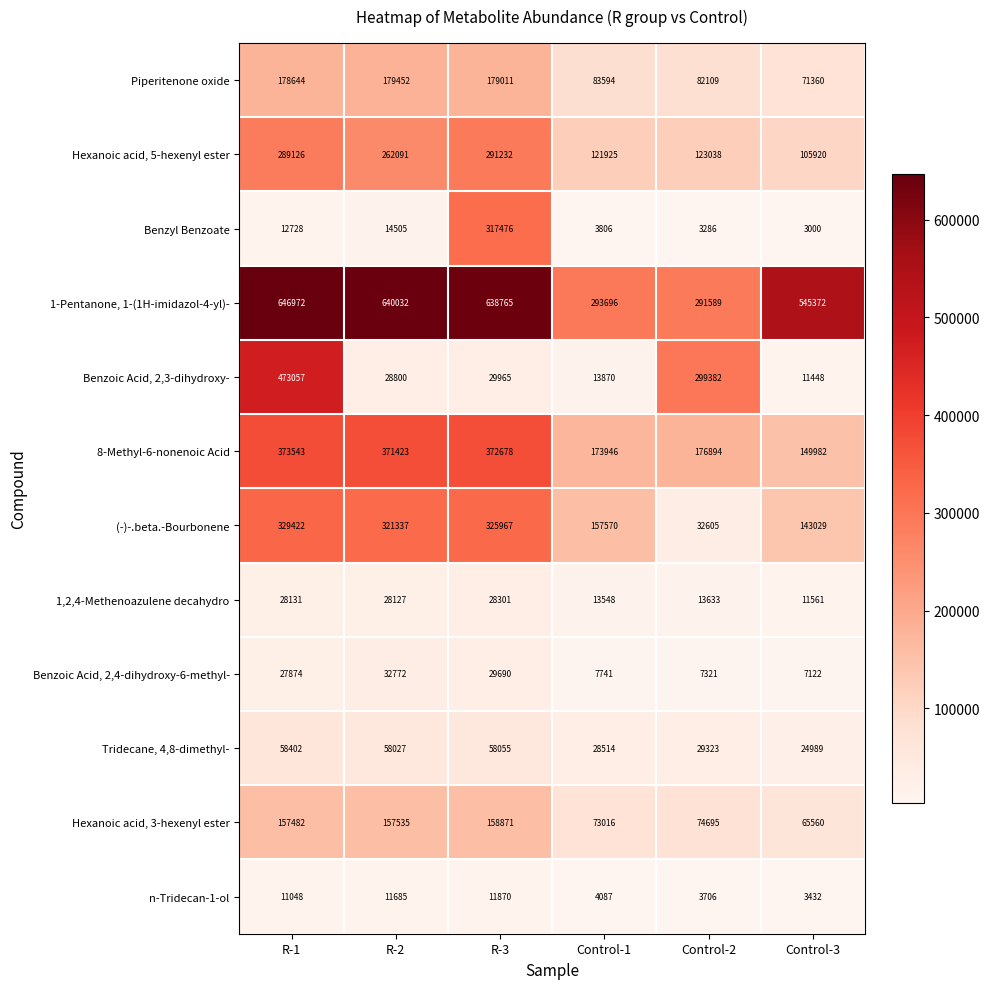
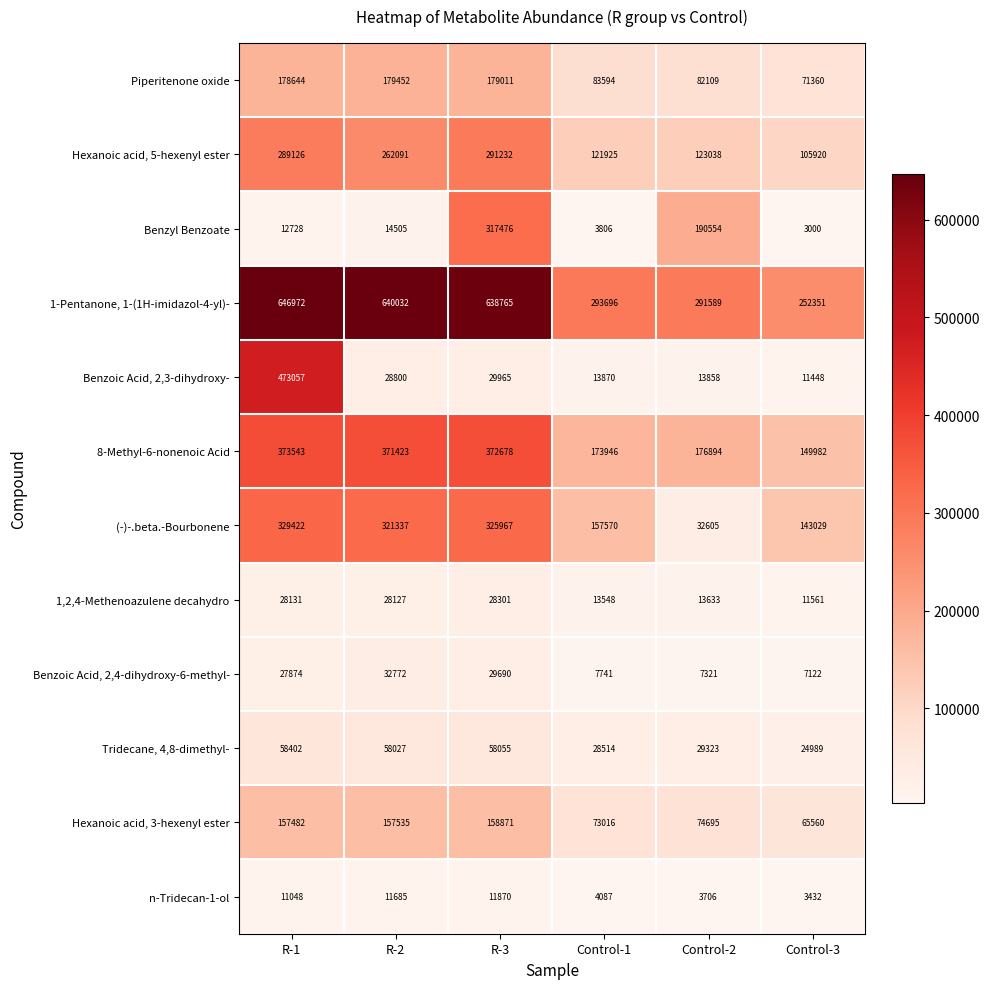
  {
    "Piperitenone oxide": {
      "R-1": 178644,
      "R-2": 179452,
      "R-3": 179011,
      "Control-1": 83594,
      "Control-2": 82109,
      "Control-3": 71360
    },
    "Hexanoic acid, 5-hexenyl ester": {
      "R-1": 289126,
      "R-2": 262091,
      "R-3": 291232,
      "Control-1": 121925,
      "Control-2": 123038,
      "Control-3": 105920
    },
    "Benzyl Benzoate": {
      "R-1": 12728,
      "R-2": 14505,
      "R-3": 317476,
      "Control-1": 3806,
-     "Control-2": 3286,
+     "Control-2": 190554,
      "Control-3": 3000
    },
    "1-Pentanone, 1-(1H-imidazol-4-yl)-": {
      "R-1": 646972,
      "R-2": 640032,
      "R-3": 638765,
      "Control-1": 293696,
      "Control-2": 291589,
-     "Control-3": 545372
+     "Control-3": 252351
    },
    "Benzoic Acid, 2,3-dihydroxy-": {
      "R-1": 473057,
      "R-2": 28800,
      "R-3": 29965,
      "Control-1": 13870,
-     "Control-2": 299382,
+     "Control-2": 13858,
      "Control-3": 11448
    },
    "8-Methyl-6-nonenoic Acid": {
      "R-1": 373543,
      "R-2": 371423,
      "R-3": 372678,
      "Control-1": 173946,
      "Control-2": 176894,
      "Control-3": 149982
    },
    "(-)-.beta.-Bourbonene": {
      "R-1": 329422,
      "R-2": 321337,
      "R-3": 325967,
      "Control-1": 157570,
      "Control-2": 32605,
      "Control-3": 143029
    },
    "1,2,4-Methenoazulene decahydro": {
      "R-1": 28131,
      "R-2": 28127,
      "R-3": 28301,
      "Control-1": 13548,
      "Control-2": 13633,
      "Control-3": 11561
    },
    "Benzoic Acid, 2,4-dihydroxy-6-methyl-": {
      "R-1": 27874,
      "R-2": 32772,
      "R-3": 29690,
      "Control-1": 7741,
      "Control-2": 7321,
      "Control-3": 7122
    },
    "Tridecane, 4,8-dimethyl-": {
      "R-1": 58402,
      "R-2": 58027,
      "R-3": 58055,
      "Control-1": 28514,
      "Control-2": 29323,
      "Control-3": 24989
    },
    "Hexanoic acid, 3-hexenyl ester": {
      "R-1": 157482,
      "R-2": 157535,
      "R-3": 158871,
      "Control-1": 73016,
      "Control-2": 74695,
      "Control-3": 65560
    },
    "n-Tridecan-1-ol": {
      "R-1": 11048,
      "R-2": 11685,
      "R-3": 11870,
      "Control-1": 4087,
      "Control-2": 3706,
      "Control-3": 3432
    }
  }
